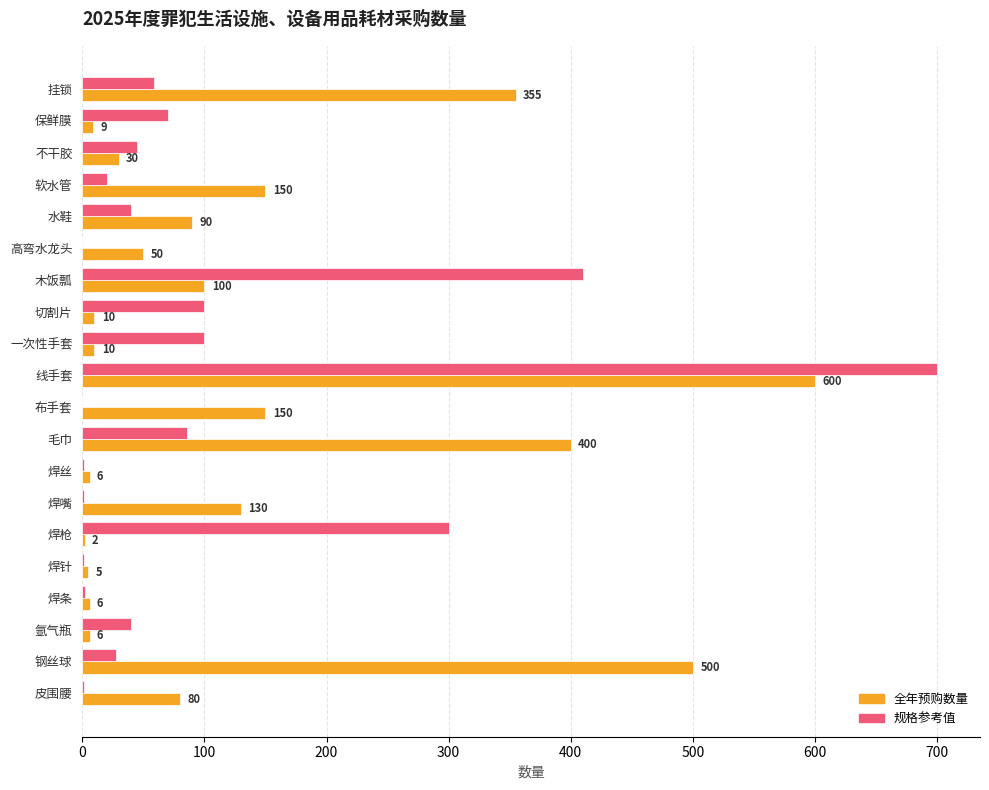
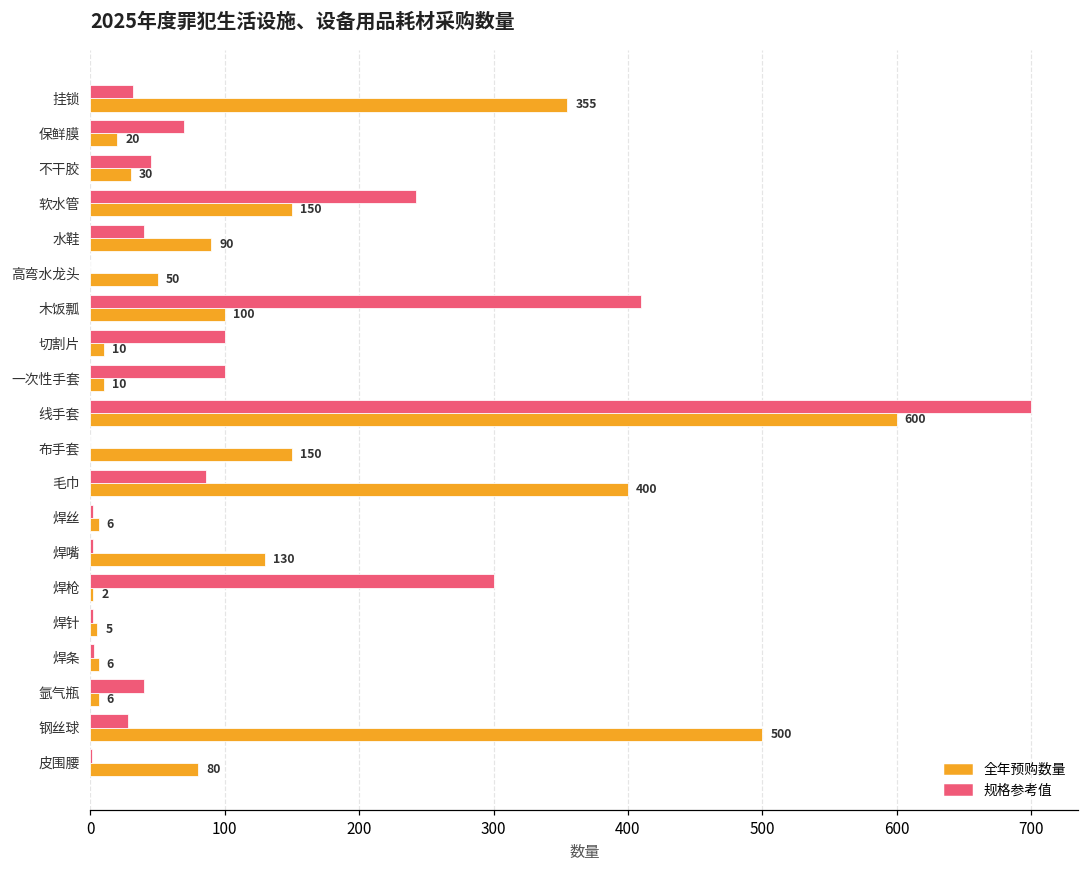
  {
    "全年预购数量": {
      "挂锁": 355,
-     "保鲜膜": 9,
+     "保鲜膜": 20,
      "不干胶": 30,
      "软水管": 150,
      "水鞋": 90,
      "高弯水龙头": 50,
      "木饭瓢": 100,
      "切割片": 10,
      "一次性手套": 10,
      "线手套": 600,
      "布手套": 150,
      "毛巾": 400,
      "焊丝": 6,
      "焊嘴": 130,
      "焊枪": 2,
      "焊针": 5,
      "焊条": 6,
      "氩气瓶": 6,
      "钢丝球": 500,
      "皮围腰": 80
    },
    "规格参考值": {
-     "挂锁": 59,
+     "挂锁": 32,
      "保鲜膜": 70,
-     "软水管": 20,
+     "软水管": 242,
      "水鞋": 40,
      "高弯水龙头": 0,
      "木饭瓢": 410,
      "一次性手套": 100,
      "线手套": 700,
      "布手套": 0,
      "毛巾": 86,
      "焊枪": 300,
      "焊条": 3,
      "氩气瓶": 40,
      "钢丝球": 28
    }
  }
